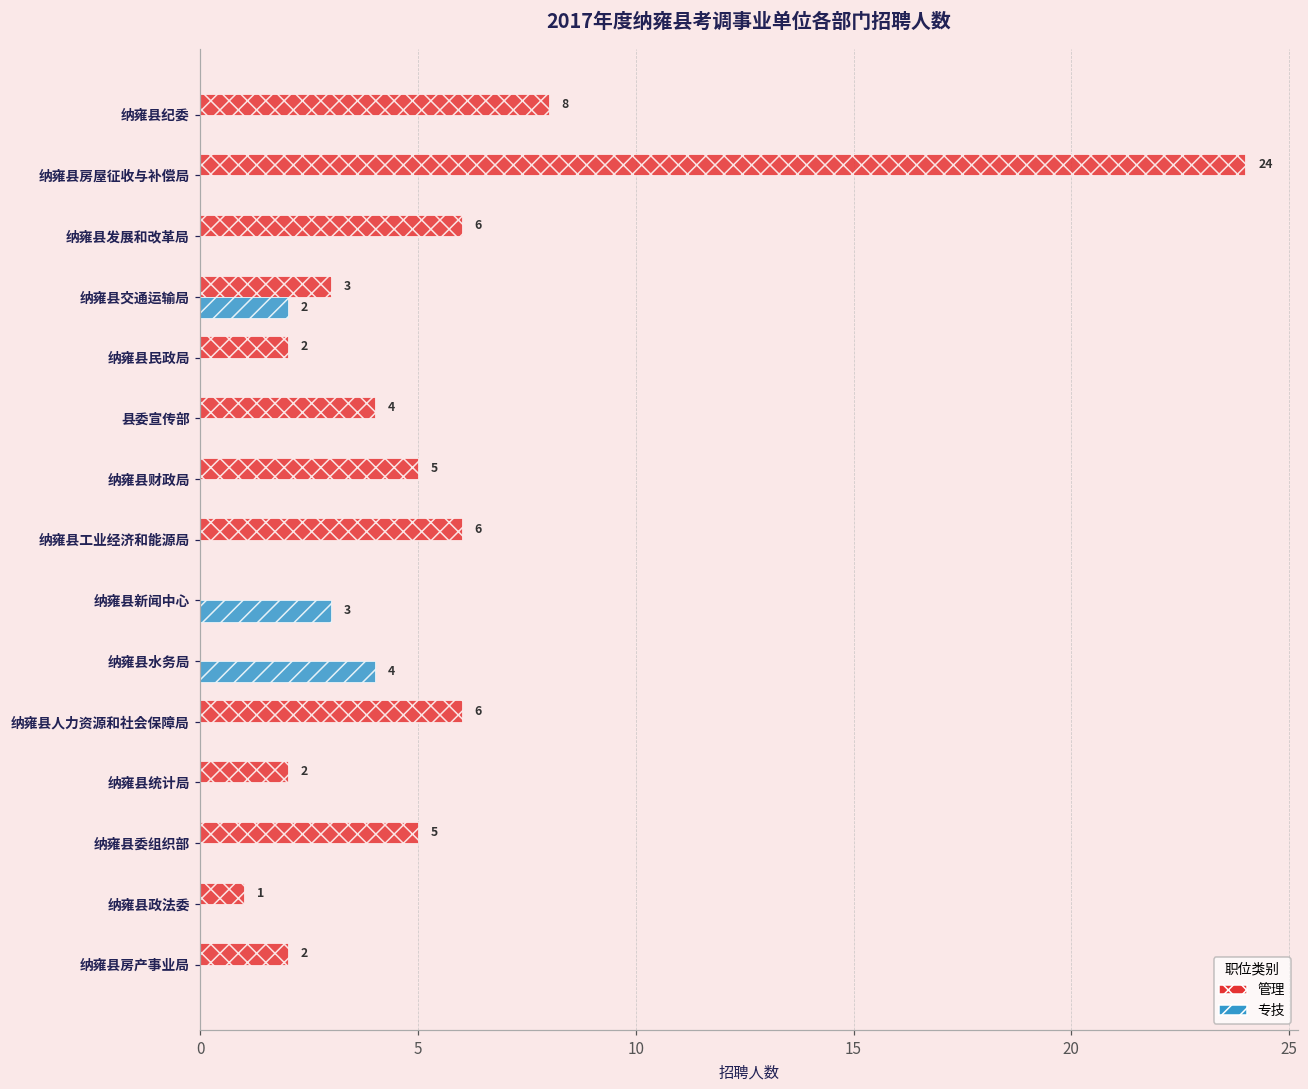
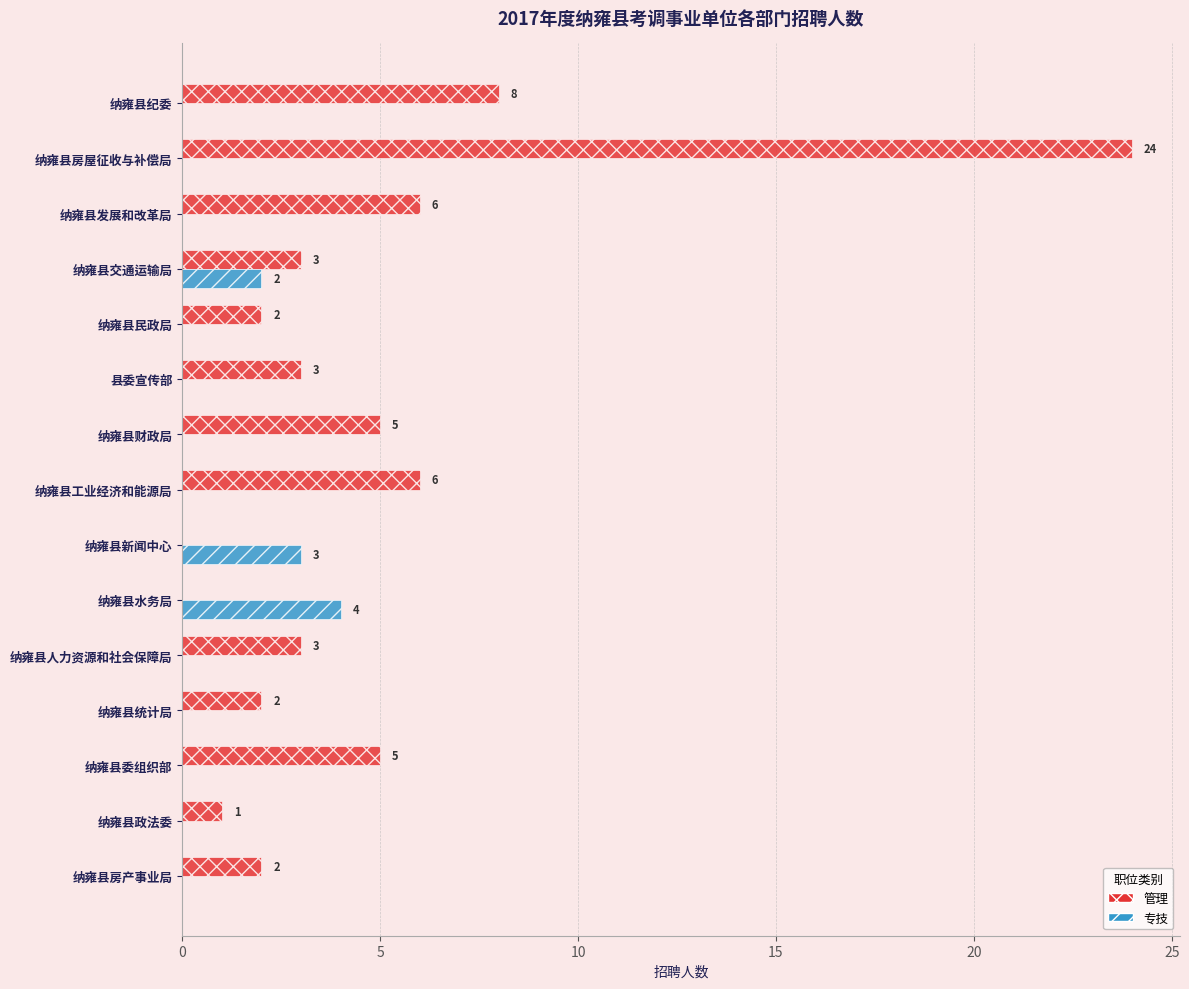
  {
    "管理": {
      "纳雍县纪委": 8,
      "纳雍县房屋征收与补偿局": 24,
      "纳雍县发展和改革局": 6,
      "纳雍县交通运输局": 3,
      "纳雍县民政局": 2,
-     "县委宣传部": 4,
+     "县委宣传部": 3,
      "纳雍县财政局": 5,
      "纳雍县工业经济和能源局": 6,
-     "纳雍县人力资源和社会保障局": 6,
+     "纳雍县人力资源和社会保障局": 3,
      "纳雍县统计局": 2,
      "纳雍县委组织部": 5,
      "纳雍县政法委": 1,
      "纳雍县房产事业局": 2
    },
    "专技": {
      "纳雍县交通运输局": 2,
      "纳雍县新闻中心": 3,
      "纳雍县水务局": 4
    }
  }
